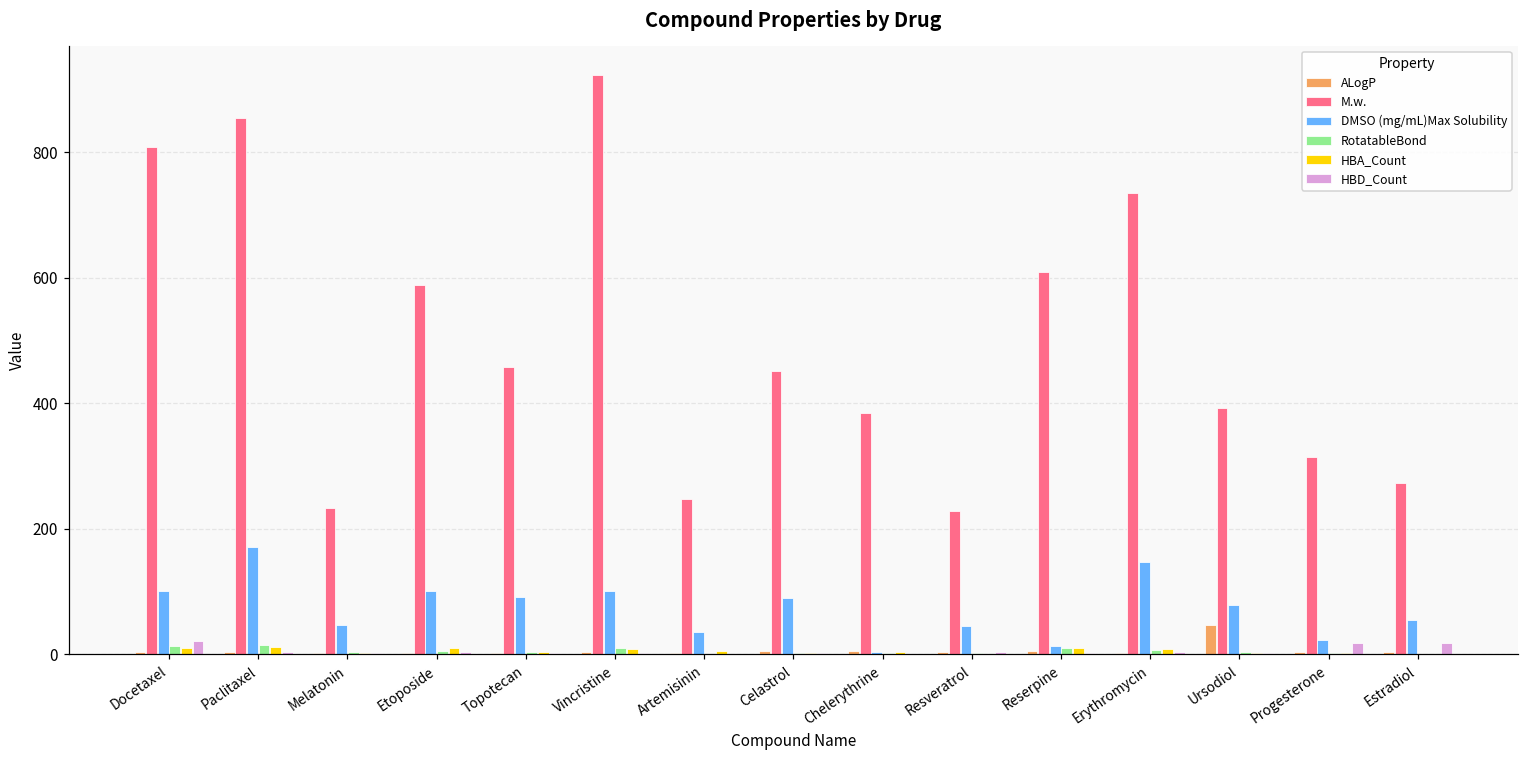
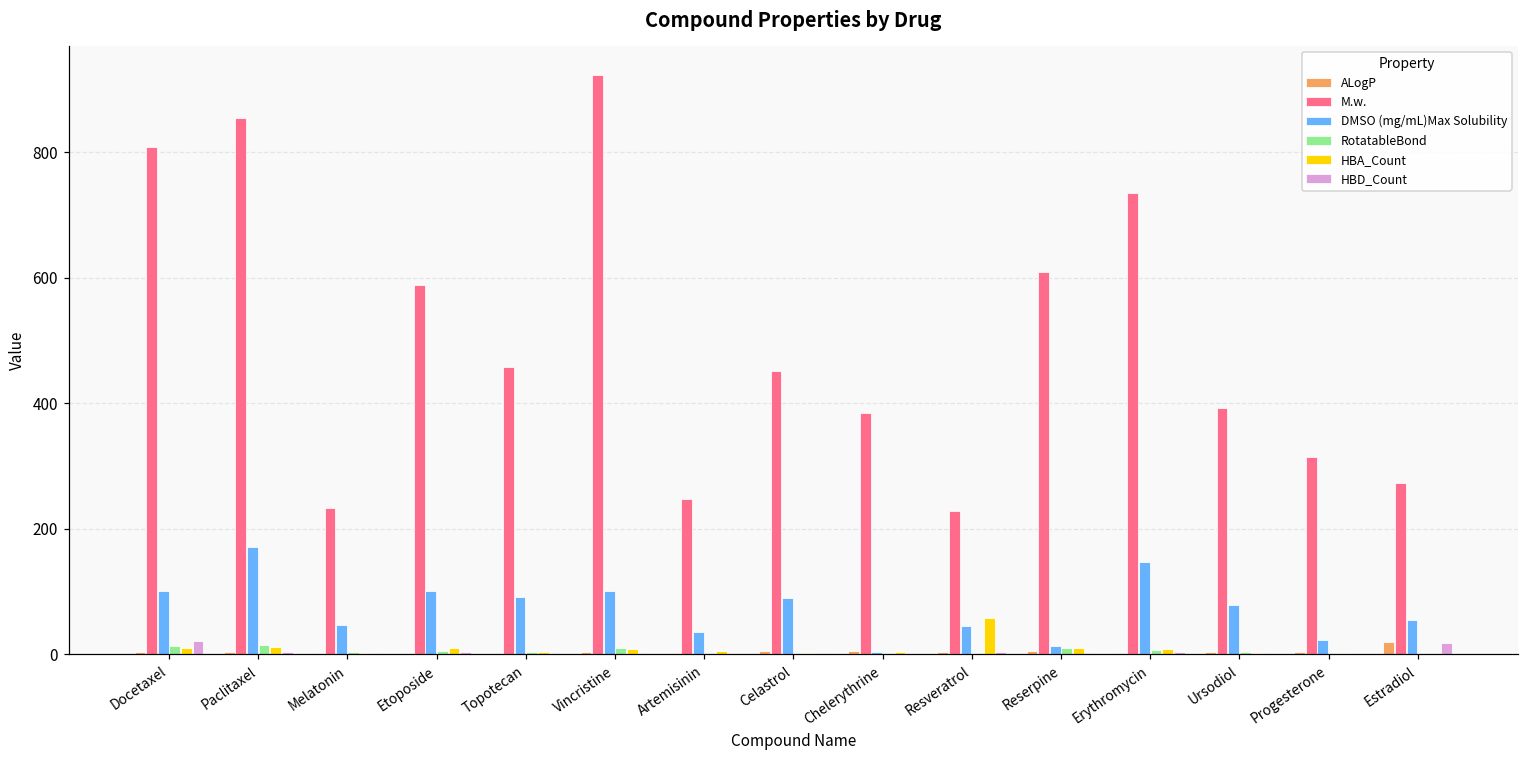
  {
    "ALogP": {
      "Celastrol": 10,
      "Chelerythrine": 0,
-     "Ursodiol": 50,
-     "Estradiol": 0
+     "Ursodiol": 0,
+     "Estradiol": 20
    },
    "M.w.": {
      "Docetaxel": 810,
      "Paclitaxel": 850,
      "Melatonin": 230,
      "Etoposide": 590,
      "Topotecan": 460,
      "Vincristine": 920,
      "Artemisinin": 250,
      "Celastrol": 450,
      "Chelerythrine": 380,
      "Resveratrol": 230,
      "Reserpine": 610,
      "Erythromycin": 730,
      "Ursodiol": 390,
      "Progesterone": 310,
      "Estradiol": 270
    },
    "DMSO (mg/mL)Max Solubility": {
      "Docetaxel": 100,
      "Paclitaxel": 170,
      "Melatonin": 50,
      "Etoposide": 100,
      "Topotecan": 90,
      "Vincristine": 100,
      "Artemisinin": 40,
      "Celastrol": 90,
      "Resveratrol": 50,
      "Reserpine": 10,
      "Erythromycin": 150,
      "Ursodiol": 80,
      "Progesterone": 20,
      "Estradiol": 50
    },
    "RotatableBond": {
      "Docetaxel": 10,
      "Paclitaxel": 10,
      "Etoposide": 10,
      "Vincristine": 10,
      "Artemisinin": 0,
      "Reserpine": 10,
      "Erythromycin": 10,
      "Estradiol": 0
    },
    "HBA_Count": {
      "Docetaxel": 10,
      "Paclitaxel": 10,
      "Etoposide": 10,
      "Vincristine": 10,
      "Artemisinin": 10,
-     "Resveratrol": 0,
+     "Resveratrol": 60,
      "Reserpine": 10,
      "Erythromycin": 10,
      "Estradiol": 0
    },
    "HBD_Count": {
      "Docetaxel": 20,
      "Artemisinin": 0,
      "Chelerythrine": 0,
-     "Progesterone": 20,
+     "Progesterone": 0,
      "Estradiol": 20
    }
  }
